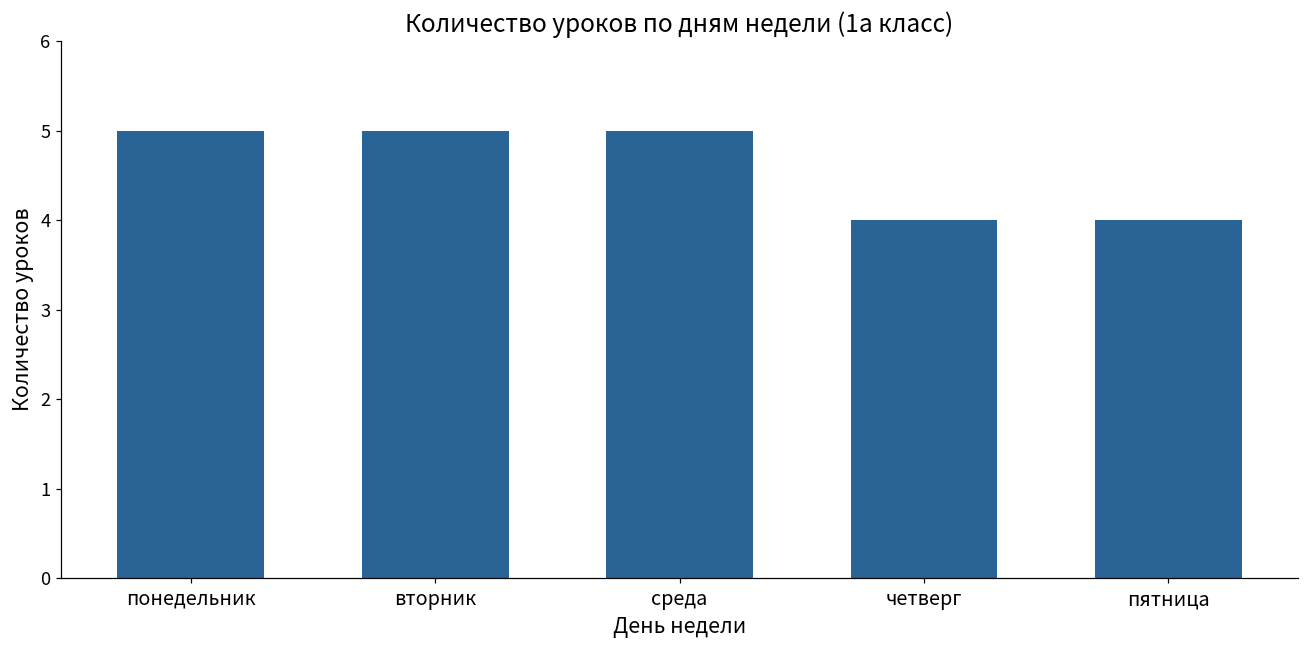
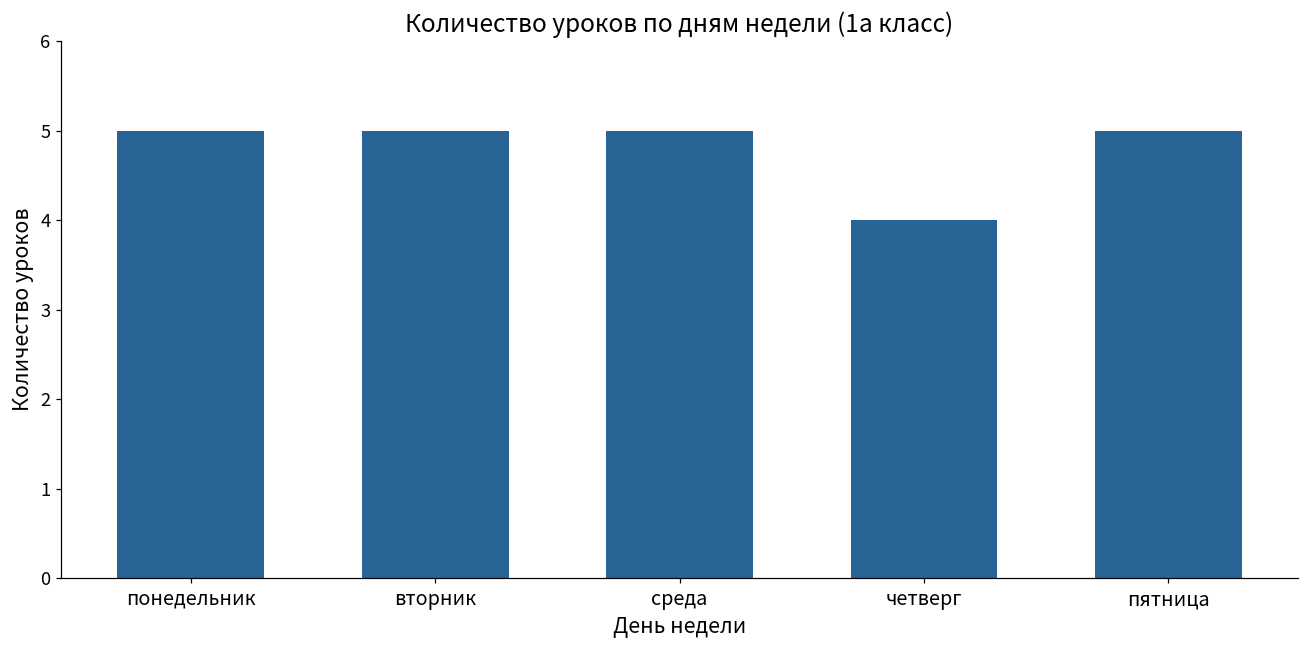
  {
    "понедельник": 5,
    "вторник": 5,
    "среда": 5,
    "четверг": 4,
-   "пятница": 4
+   "пятница": 5
  }
